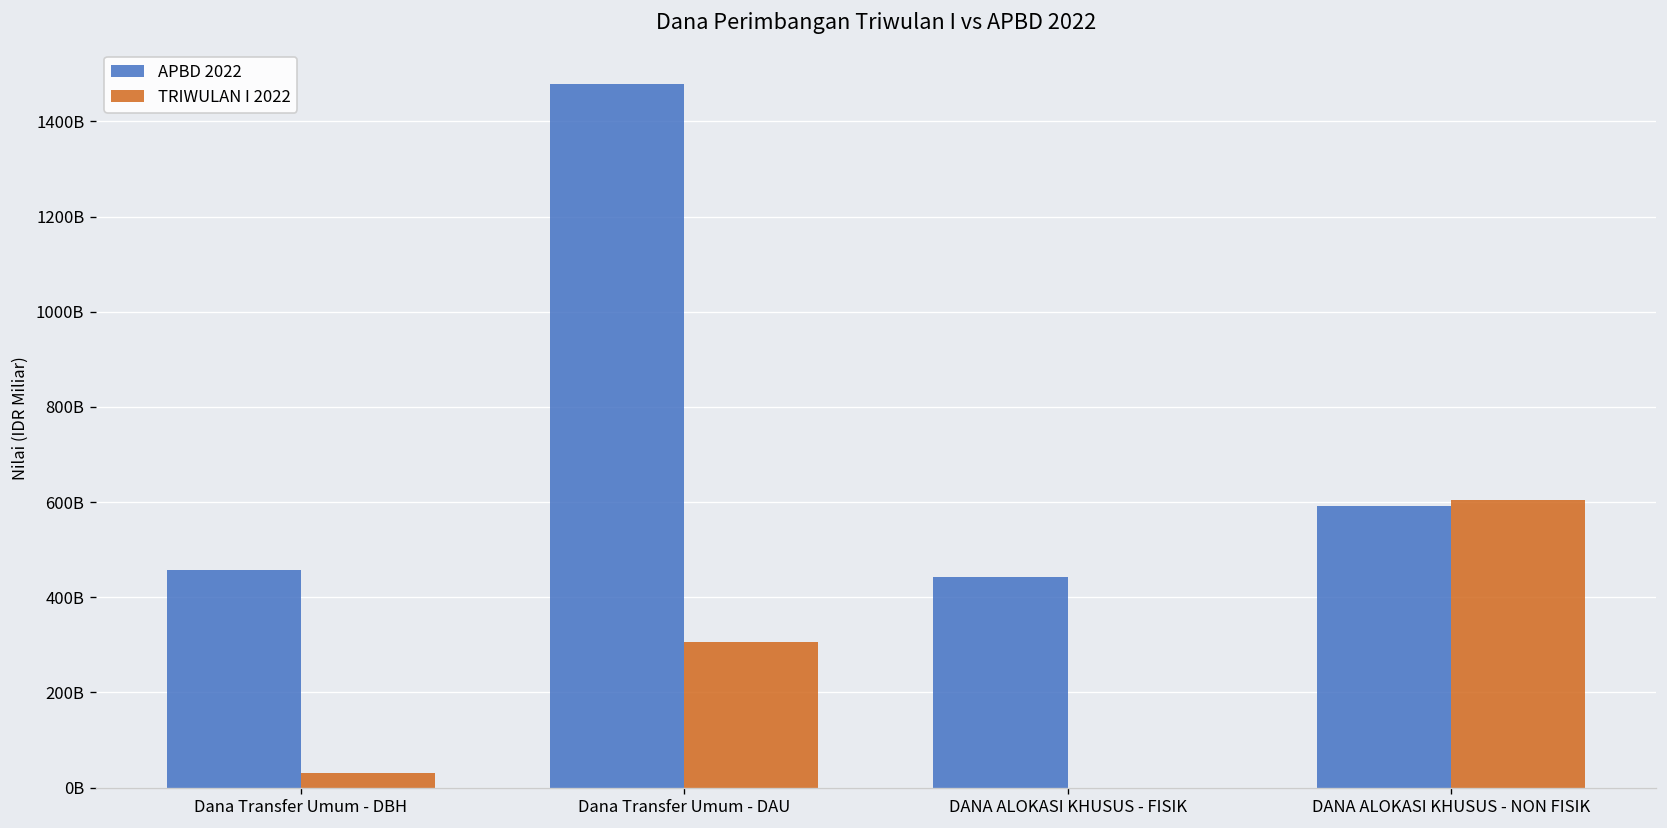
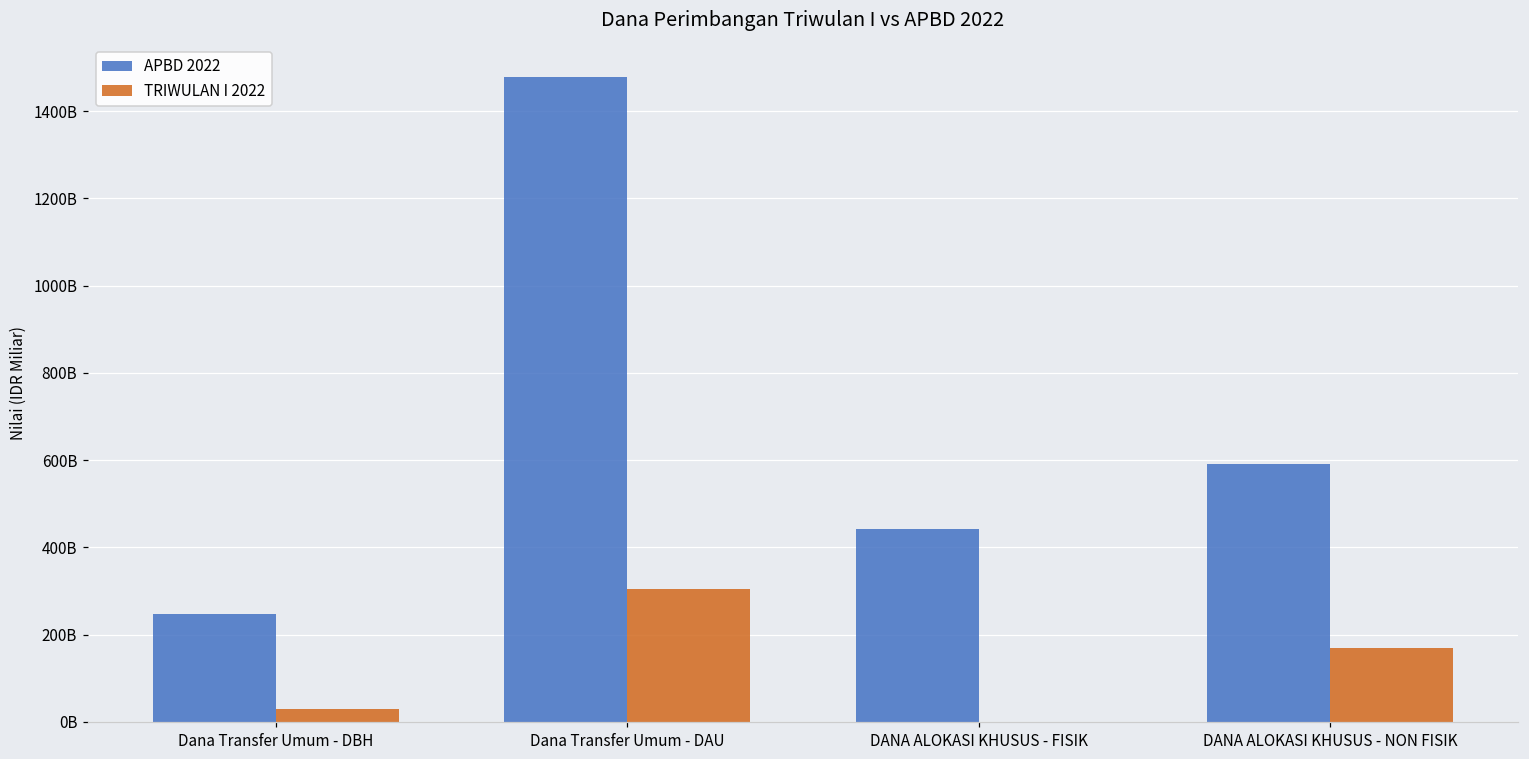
  {
    "APBD 2022": {
-     "Dana Transfer Umum - DBH": 460000000000,
+     "Dana Transfer Umum - DBH": 250000000000,
      "Dana Transfer Umum - DAU": 1480000000000,
      "DANA ALOKASI KHUSUS - FISIK": 440000000000,
      "DANA ALOKASI KHUSUS - NON FISIK": 590000000000
    },
    "TRIWULAN I 2022": {
      "Dana Transfer Umum - DBH": 30000000000,
      "Dana Transfer Umum - DAU": 300000000000,
      "DANA ALOKASI KHUSUS - FISIK": 0,
-     "DANA ALOKASI KHUSUS - NON FISIK": 600000000000
+     "DANA ALOKASI KHUSUS - NON FISIK": 170000000000
    }
  }
